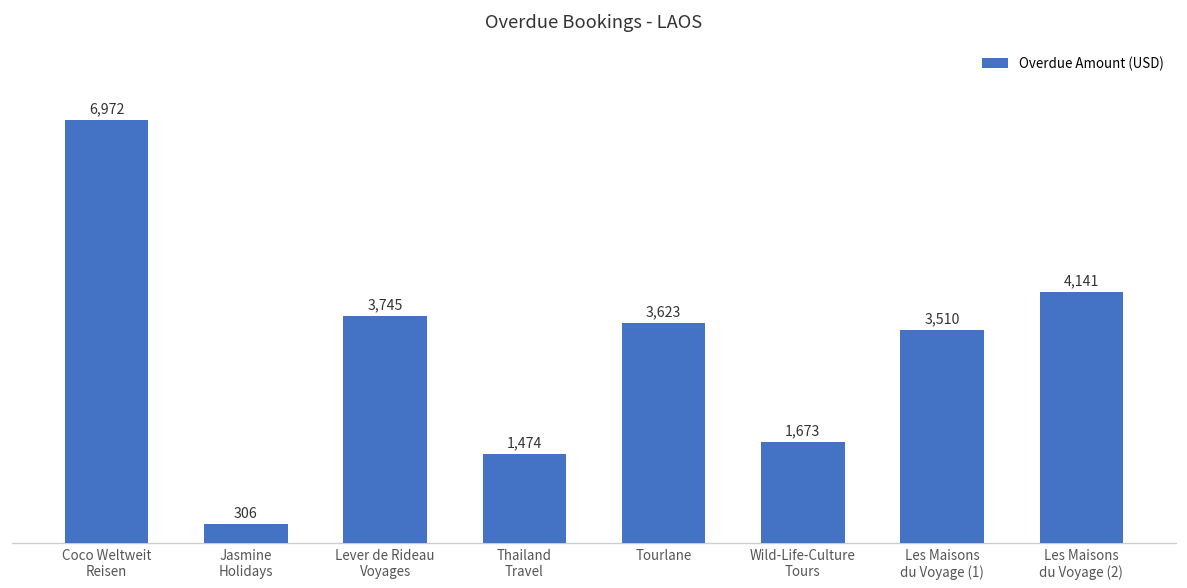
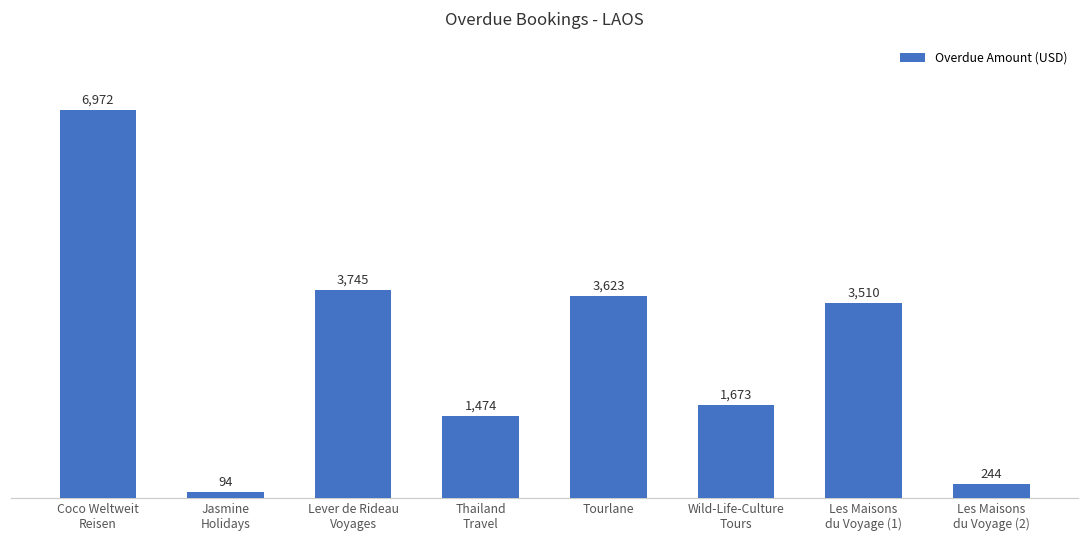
  {
    "Coco Weltweit Reisen": "6,972",
-   "Jasmine Holidays": "306",
+   "Jasmine Holidays": "94",
    "Lever de Rideau Voyages": "3,745",
    "Thailand Travel": "1,474",
    "Tourlane": "3,623",
    "Wild-Life-Culture Tours": "1,673",
    "Les Maisons du Voyage (1)": "3,510",
-   "Les Maisons du Voyage (2)": "4,141"
+   "Les Maisons du Voyage (2)": "244"
  }
